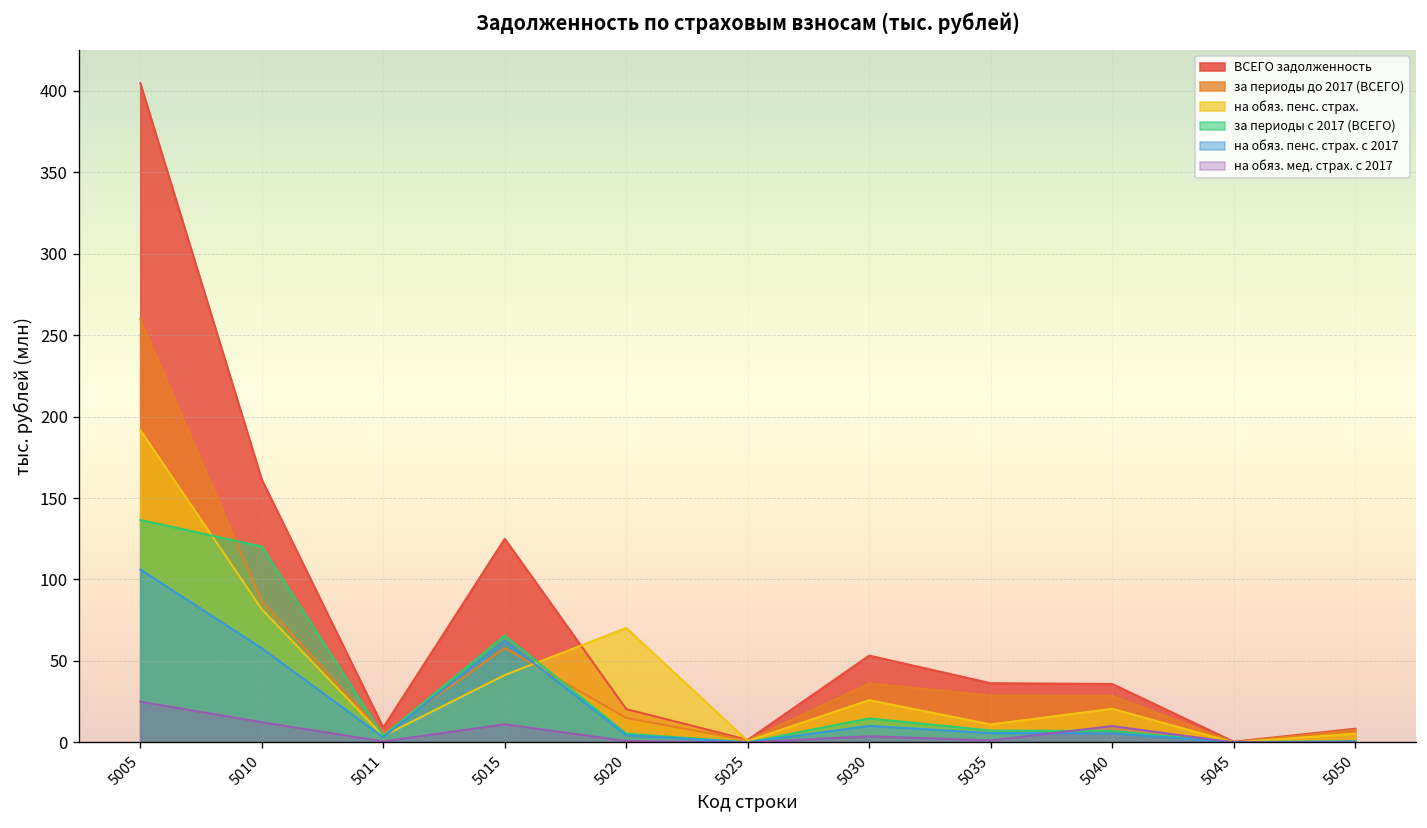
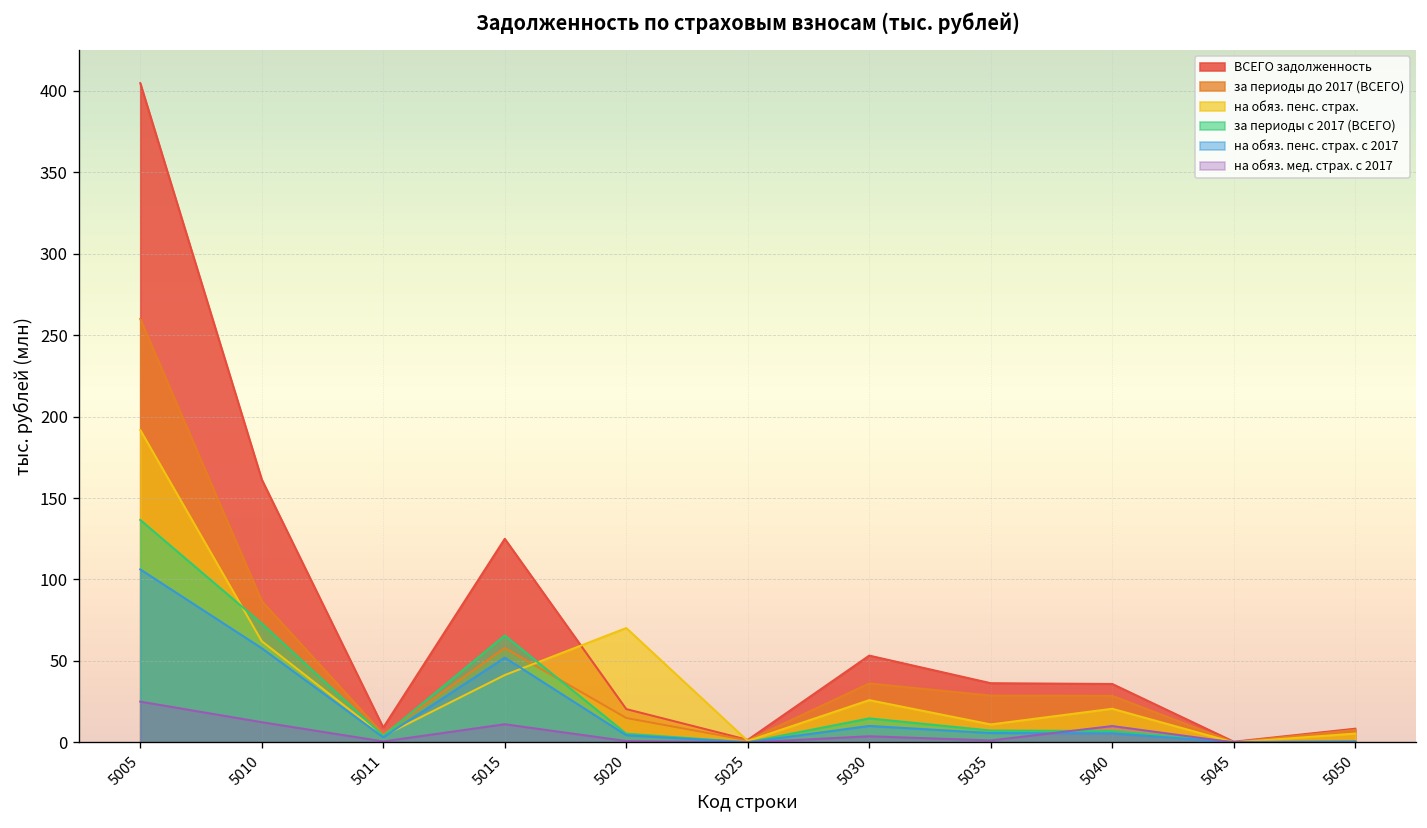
  {
    "на обяз. пенс. страх.": {
      "5005": 192,
-     "5010": 82,
+     "5010": 62,
      "5015": 41,
      "5020": 70,
      "5030": 26,
      "5035": 11,
      "5040": 21,
      "5050": 5
    },
    "за периоды с 2017 (ВСЕГО)": {
      "5005": 137,
-     "5010": 120,
+     "5010": 73,
      "5015": 66,
      "5030": 15
    },
    "на обяз. пенс. страх. с 2017": {
      "5005": 106,
      "5010": 58,
-     "5015": 63,
+     "5015": 52,
      "5030": 10
    },
    "на обяз. мед. страх. с 2017": {
      "5005": 25,
      "5010": 12,
      "5011": 1,
      "5015": 11,
      "5020": 1,
      "5030": 4,
      "5035": 1,
      "5040": 10
    }
  }
